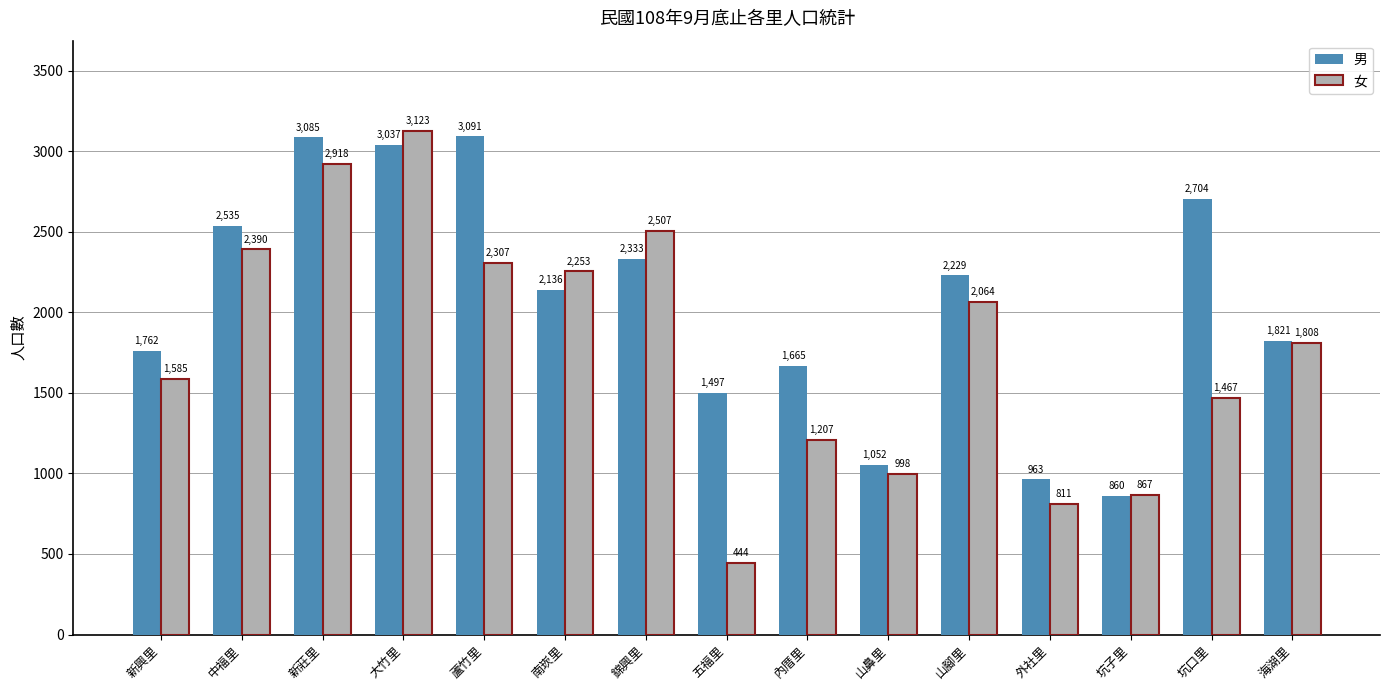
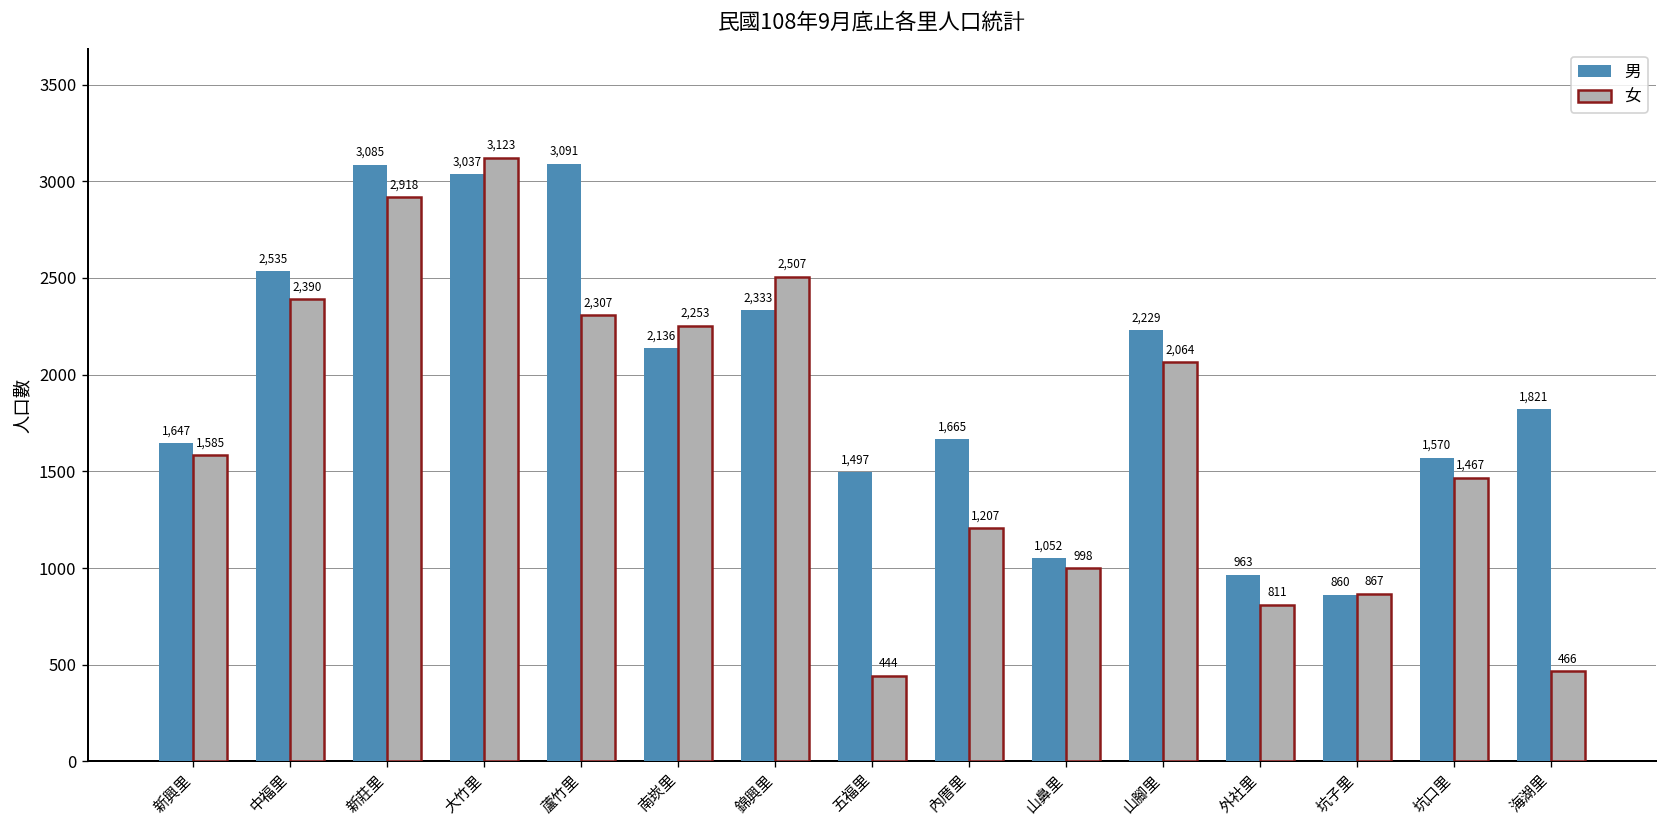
  {
    "男": {
-     "新興里": "1,762",
+     "新興里": "1,647",
      "中福里": "2,535",
      "新莊里": "3,085",
      "大竹里": "3,037",
      "蘆竹里": "3,091",
      "南崁里": "2,136",
      "錦興里": "2,333",
      "五福里": "1,497",
      "內厝里": "1,665",
      "山鼻里": "1,052",
      "山腳里": "2,229",
      "外社里": "963",
      "坑子里": "860",
-     "坑口里": "2,704",
+     "坑口里": "1,570",
      "海湖里": "1,821"
    },
    "女": {
      "新興里": "1,585",
      "中福里": "2,390",
      "新莊里": "2,918",
      "大竹里": "3,123",
      "蘆竹里": "2,307",
      "南崁里": "2,253",
      "錦興里": "2,507",
      "五福里": "444",
      "內厝里": "1,207",
      "山鼻里": "998",
      "山腳里": "2,064",
      "外社里": "811",
      "坑子里": "867",
      "坑口里": "1,467",
-     "海湖里": "1,808"
+     "海湖里": "466"
    }
  }
